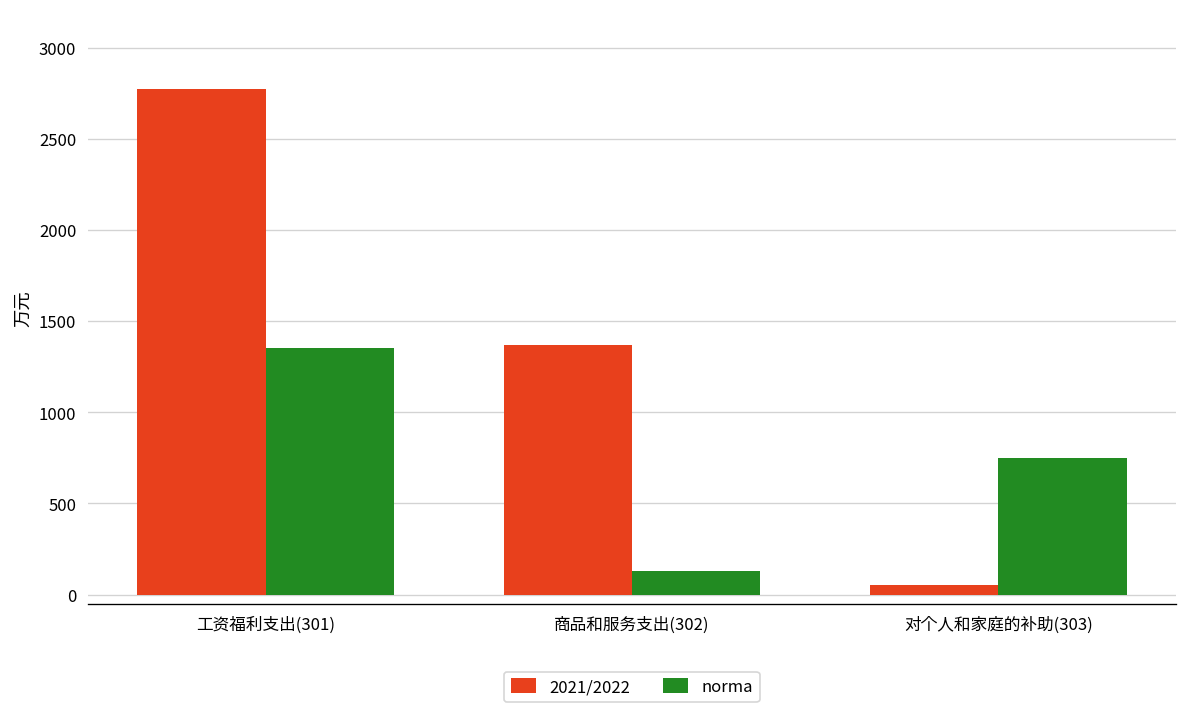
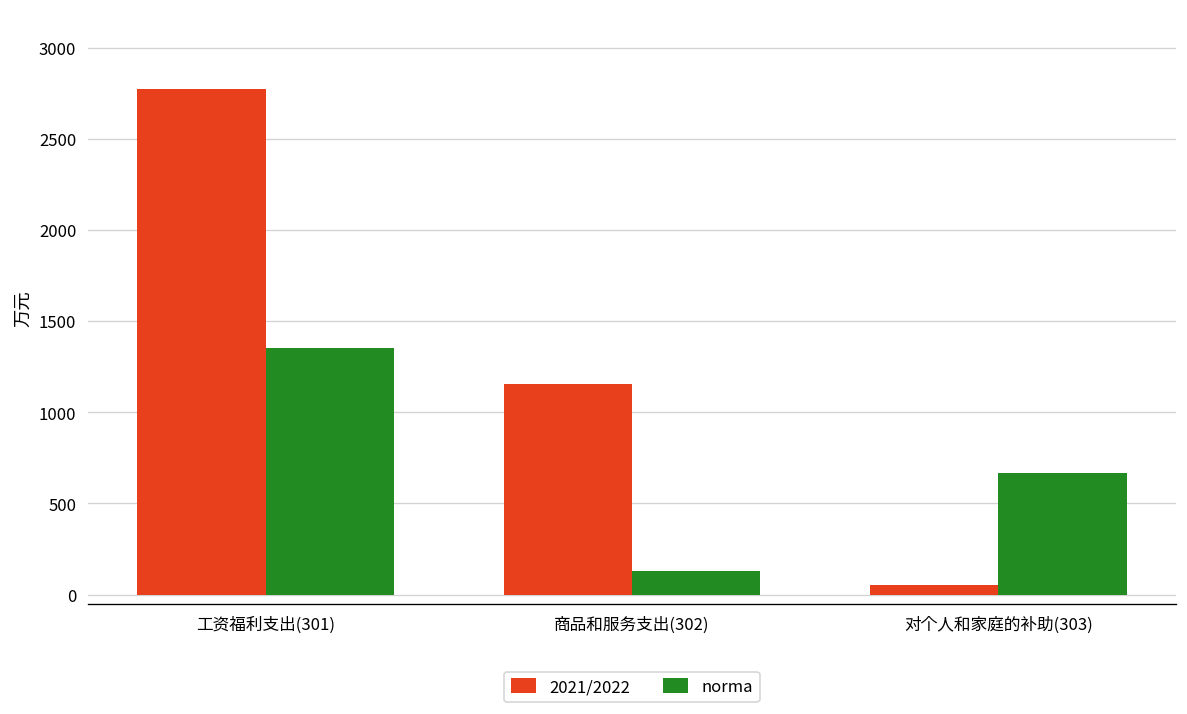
  {
    "2021/2022": {
      "工资福利支出(301)": 2770,
-     "商品和服务支出(302)": 1370,
+     "商品和服务支出(302)": 1160,
      "对个人和家庭的补助(303)": 50
    },
    "norma": {
      "工资福利支出(301)": 1350,
      "商品和服务支出(302)": 130,
-     "对个人和家庭的补助(303)": 750
+     "对个人和家庭的补助(303)": 670
    }
  }
